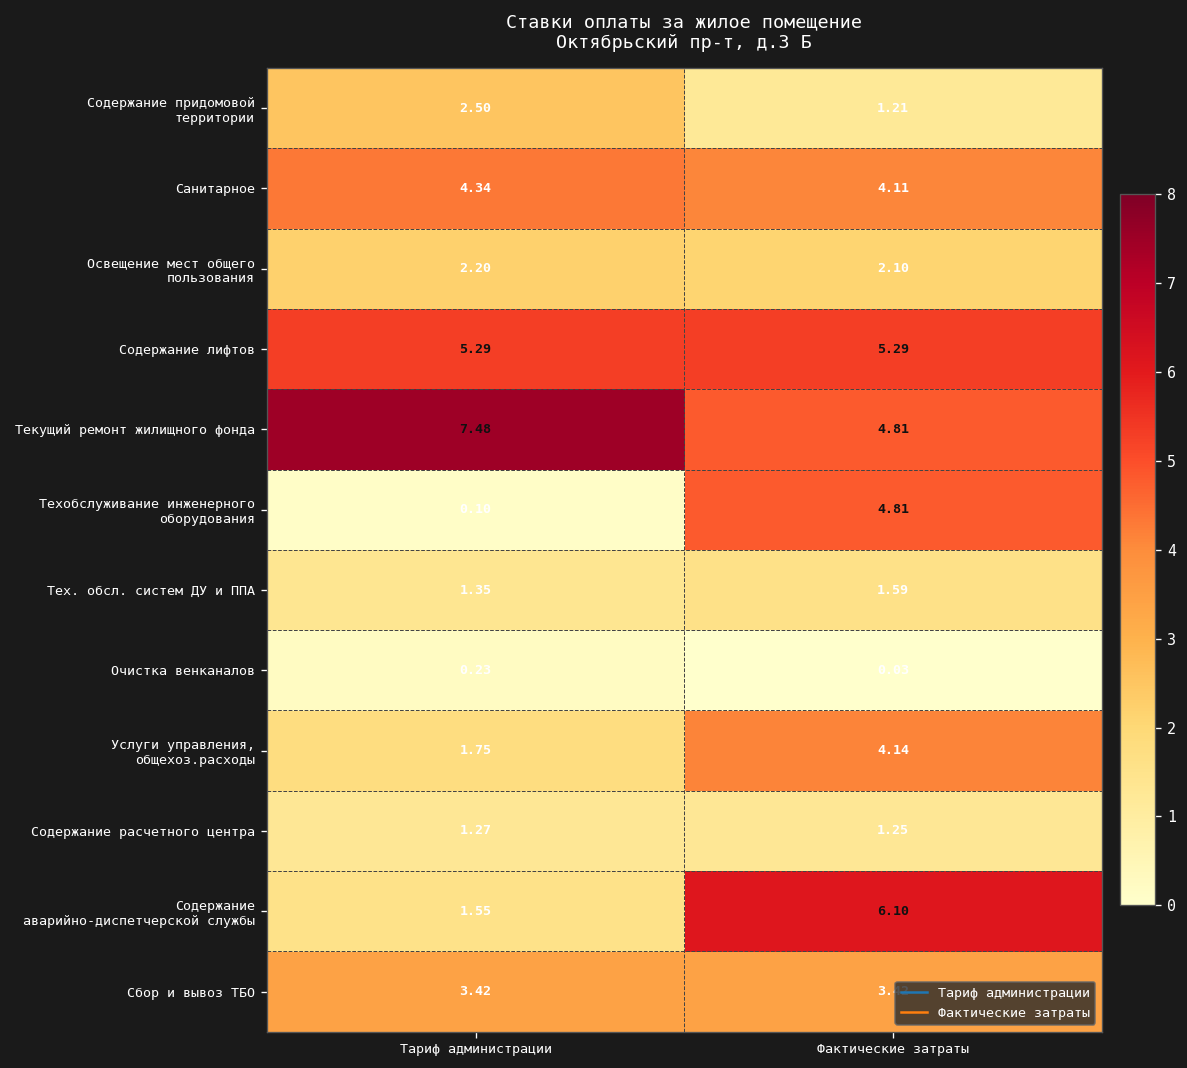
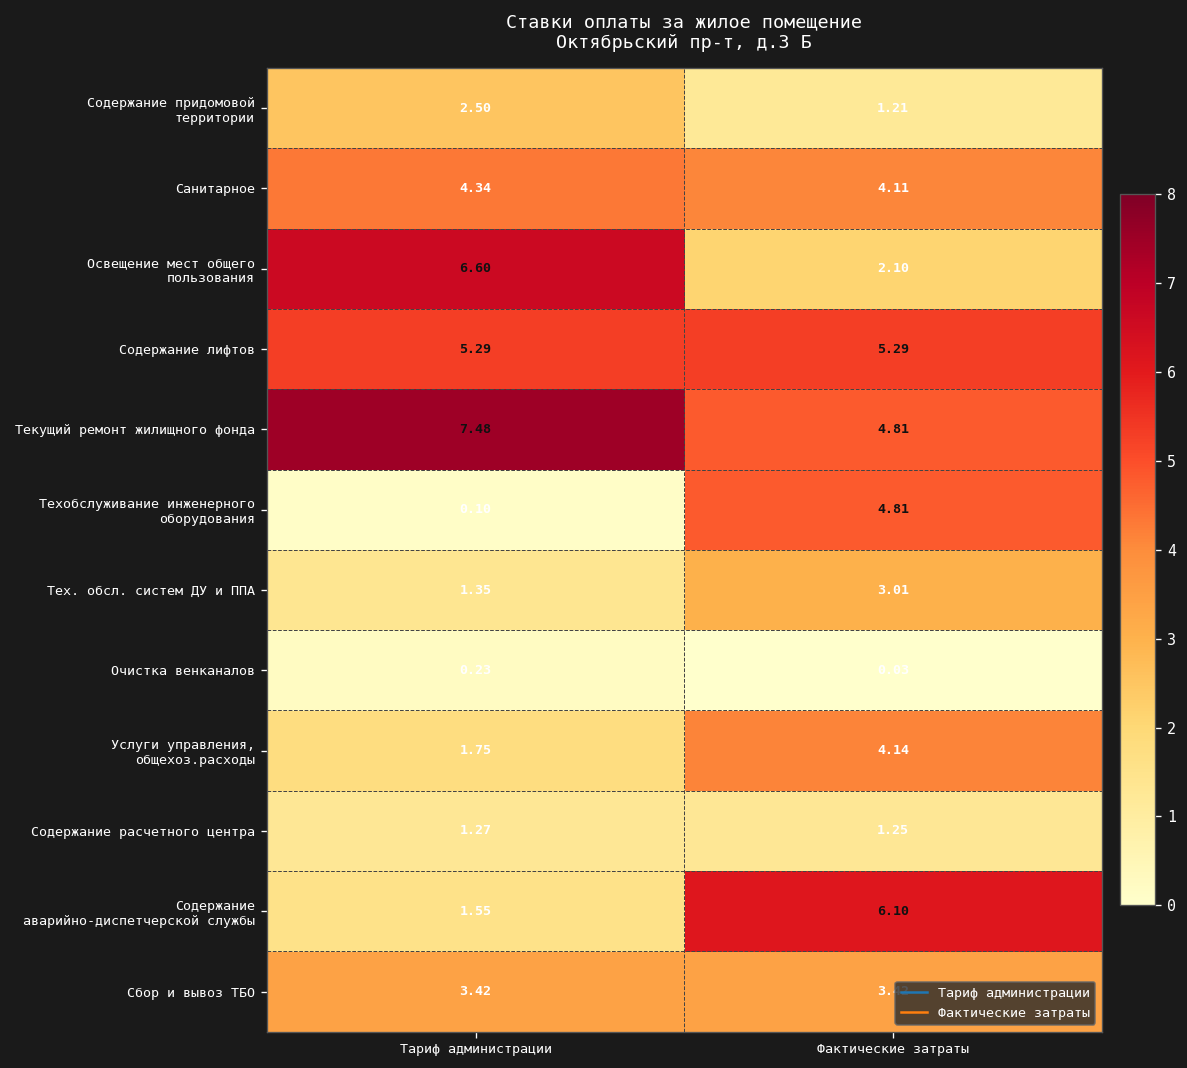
  {
    "Содержание придомовой территории": {
      "Тариф администрации": 2.50,
      "Фактические затраты": 1.21
    },
    "Санитарное": {
      "Тариф администрации": 4.34,
      "Фактические затраты": 4.11
    },
    "Освещение мест общего пользования": {
-     "Тариф администрации": 2.20,
+     "Тариф администрации": 6.60,
      "Фактические затраты": 2.10
    },
    "Содержание лифтов": {
      "Тариф администрации": 5.29,
      "Фактические затраты": 5.29
    },
    "Текущий ремонт жилищного фонда": {
      "Тариф администрации": 7.48,
      "Фактические затраты": 4.81
    },
    "Техобслуживание инженерного оборудования": {
      "Тариф администрации": 0.10,
      "Фактические затраты": 4.81
    },
    "Тех. обсл. систем ДУ и ППА": {
      "Тариф администрации": 1.35,
-     "Фактические затраты": 1.59
+     "Фактические затраты": 3.01
    },
    "Очистка венканалов": {
      "Тариф администрации": 0.23,
      "Фактические затраты": 0.03
    },
    "Услуги управления, общехоз.расходы": {
      "Тариф администрации": 1.75,
      "Фактические затраты": 4.14
    },
    "Содержание расчетного центра": {
      "Тариф администрации": 1.27,
      "Фактические затраты": 1.25
    },
    "Содержание аварийно-диспетчерской службы": {
      "Тариф администрации": 1.55,
      "Фактические затраты": 6.10
    },
    "Сбор и вывоз ТБО": {
      "Тариф администрации": 3.42
    }
  }
